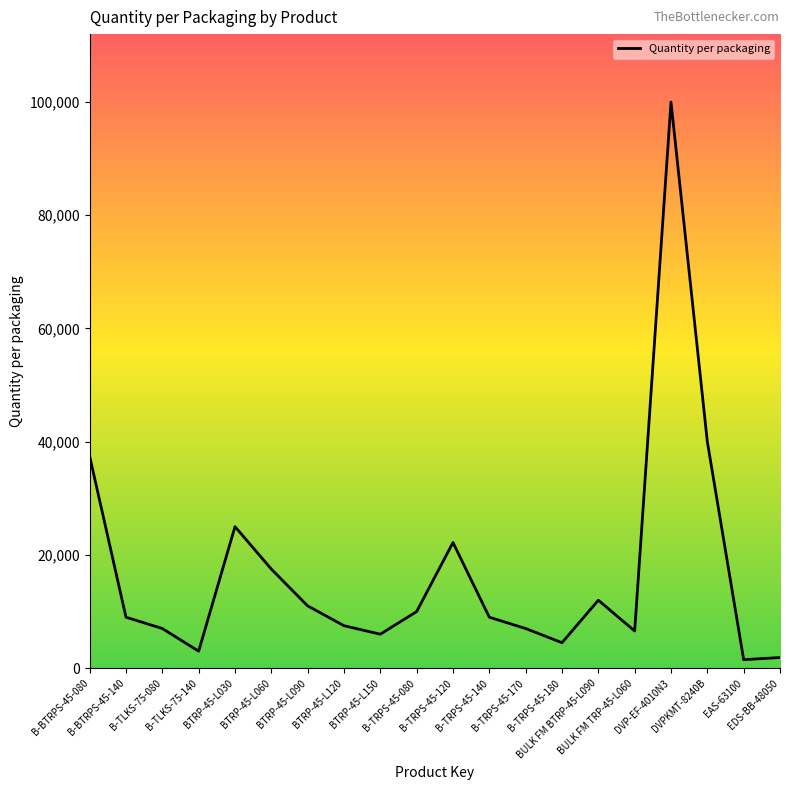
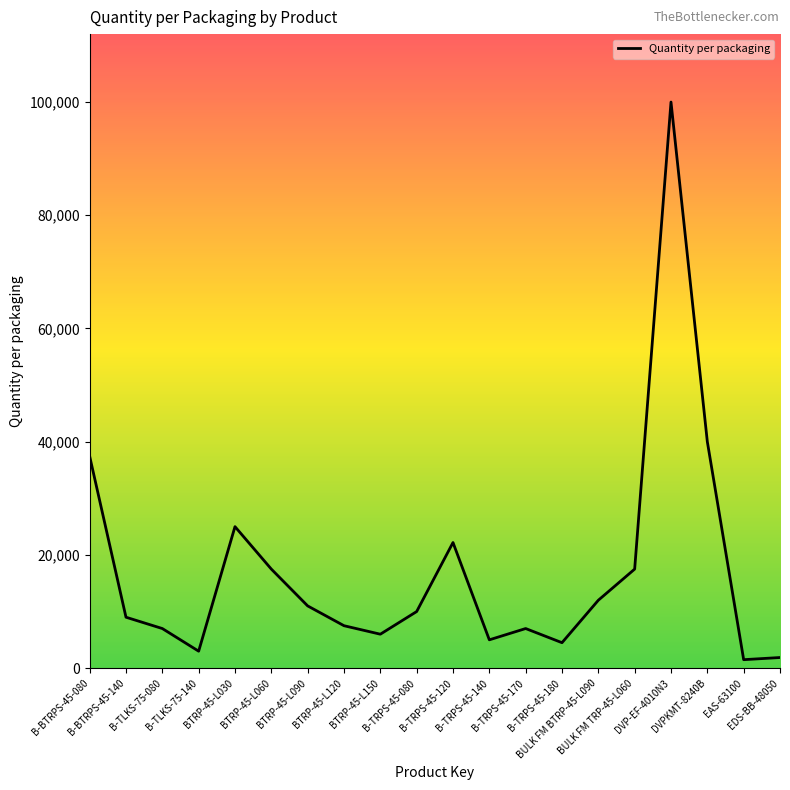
  {
    "B-BTRPS-45-080": "37,000",
    "B-BTRPS-45-140": "9,000",
    "B-TLKS-75-080": "7,000",
    "B-TLKS-75-140": "3,000",
    "BTRP-45-L030": "25,000",
    "BTRP-45-L060": "18,000",
    "BTRP-45-L090": "11,000",
    "BTRP-45-L120": "8,000",
    "BTRP-45-L150": "6,000",
    "B-TRPS-45-080": "10,000",
    "B-TRPS-45-120": "22,000",
-   "B-TRPS-45-140": "9,000",
+   "B-TRPS-45-140": "5,000",
    "B-TRPS-45-170": "7,000",
    "B-TRPS-45-180": "5,000",
    "BULK FM BTRP-45-L090": "12,000",
-   "BULK FM TRP-45-L060": "7,000",
+   "BULK FM TRP-45-L060": "18,000",
    "DVP-EF-4010N3": "100,000",
    "DVPKMT-8240B": "40,000",
    "EAS-63100": "2,000",
    "EDS-BB-48050": "2,000"
  }
